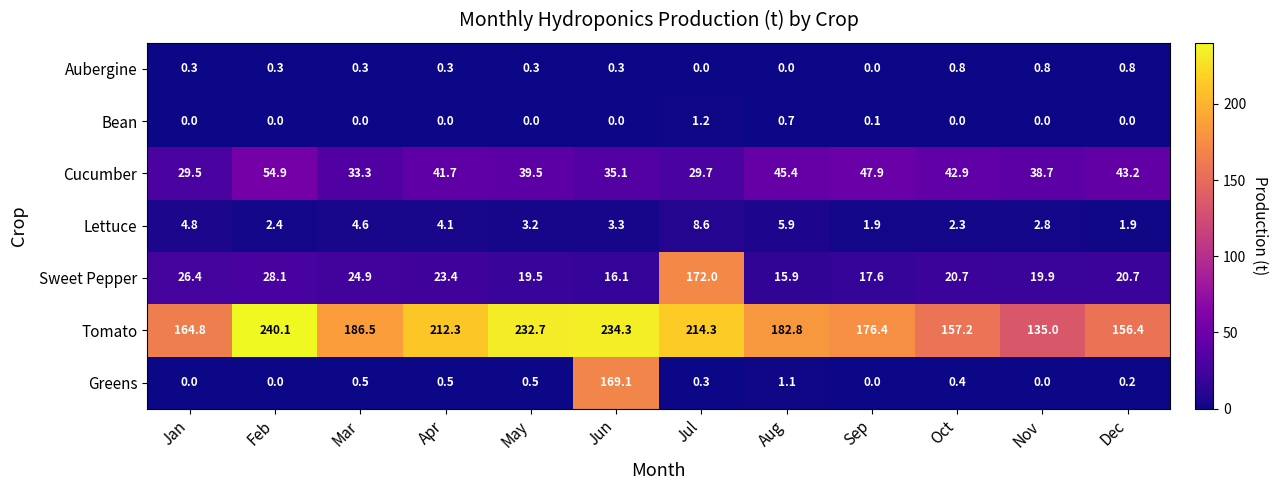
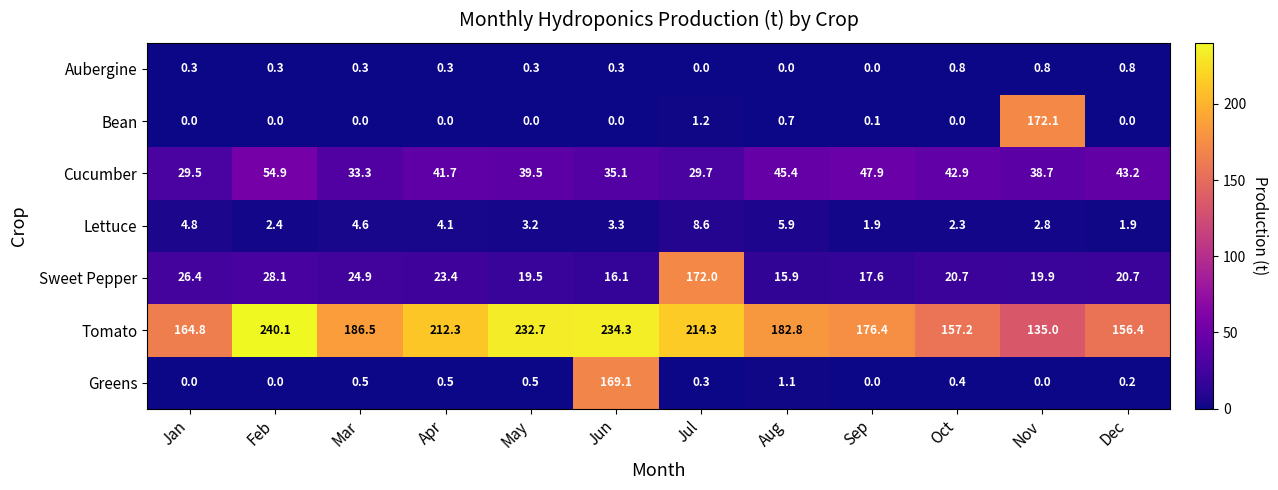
  {
    "Aubergine": {
      "Jan": 0.3,
      "Feb": 0.3,
      "Mar": 0.3,
      "Apr": 0.3,
      "May": 0.3,
      "Jun": 0.3,
      "Jul": 0.0,
      "Aug": 0.0,
      "Sep": 0.0,
      "Oct": 0.8,
      "Nov": 0.8,
      "Dec": 0.8
    },
    "Bean": {
      "Jan": 0.0,
      "Feb": 0.0,
      "Mar": 0.0,
      "Apr": 0.0,
      "May": 0.0,
      "Jun": 0.0,
      "Jul": 1.2,
      "Aug": 0.7,
      "Sep": 0.1,
      "Oct": 0.0,
-     "Nov": 0.0,
+     "Nov": 172.1,
      "Dec": 0.0
    },
    "Cucumber": {
      "Jan": 29.5,
      "Feb": 54.9,
      "Mar": 33.3,
      "Apr": 41.7,
      "May": 39.5,
      "Jun": 35.1,
      "Jul": 29.7,
      "Aug": 45.4,
      "Sep": 47.9,
      "Oct": 42.9,
      "Nov": 38.7,
      "Dec": 43.2
    },
    "Lettuce": {
      "Jan": 4.8,
      "Feb": 2.4,
      "Mar": 4.6,
      "Apr": 4.1,
      "May": 3.2,
      "Jun": 3.3,
      "Jul": 8.6,
      "Aug": 5.9,
      "Sep": 1.9,
      "Oct": 2.3,
      "Nov": 2.8,
      "Dec": 1.9
    },
    "Sweet Pepper": {
      "Jan": 26.4,
      "Feb": 28.1,
      "Mar": 24.9,
      "Apr": 23.4,
      "May": 19.5,
      "Jun": 16.1,
      "Jul": 172.0,
      "Aug": 15.9,
      "Sep": 17.6,
      "Oct": 20.7,
      "Nov": 19.9,
      "Dec": 20.7
    },
    "Tomato": {
      "Jan": 164.8,
      "Feb": 240.1,
      "Mar": 186.5,
      "Apr": 212.3,
      "May": 232.7,
      "Jun": 234.3,
      "Jul": 214.3,
      "Aug": 182.8,
      "Sep": 176.4,
      "Oct": 157.2,
      "Nov": 135.0,
      "Dec": 156.4
    },
    "Greens": {
      "Jan": 0.0,
      "Feb": 0.0,
      "Mar": 0.5,
      "Apr": 0.5,
      "May": 0.5,
      "Jun": 169.1,
      "Jul": 0.3,
      "Aug": 1.1,
      "Sep": 0.0,
      "Oct": 0.4,
      "Nov": 0.0,
      "Dec": 0.2
    }
  }
